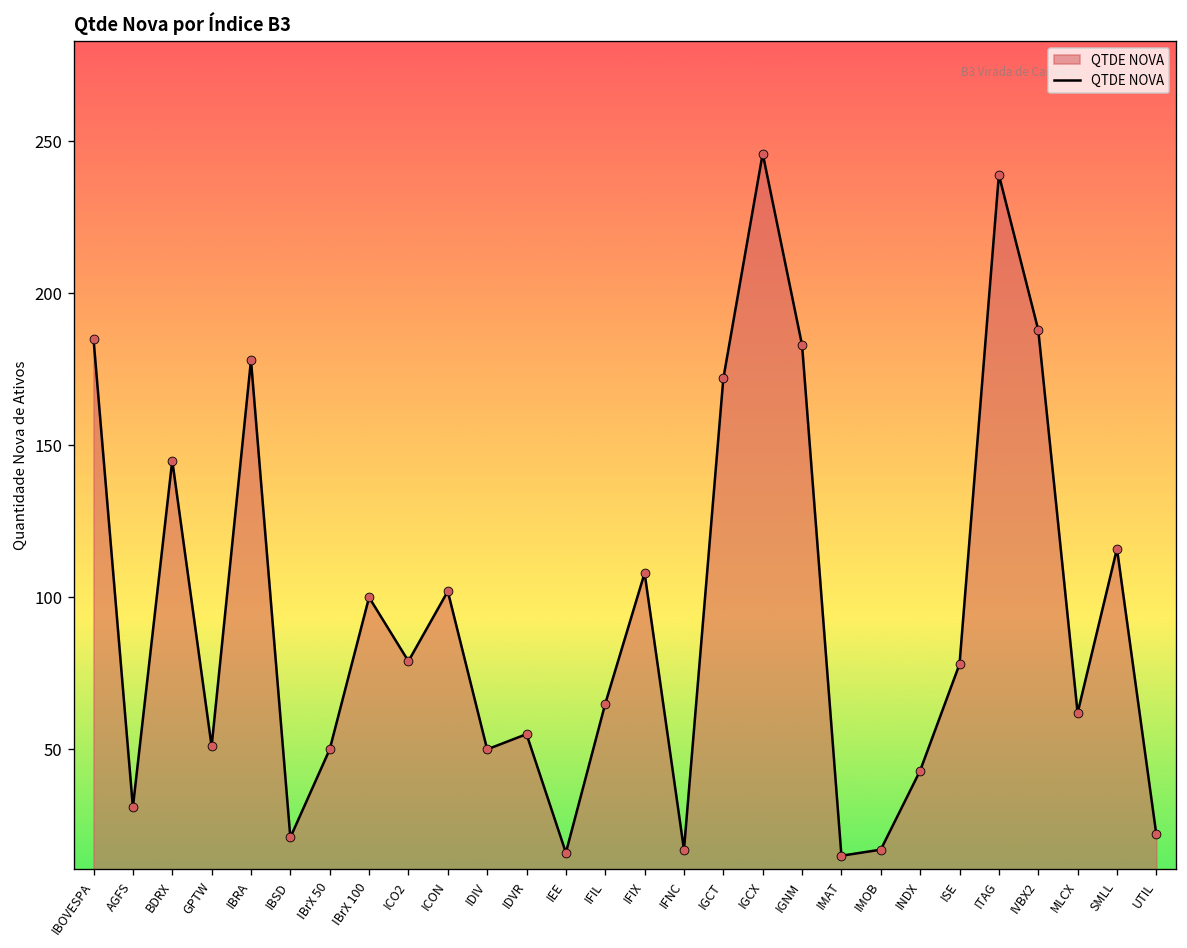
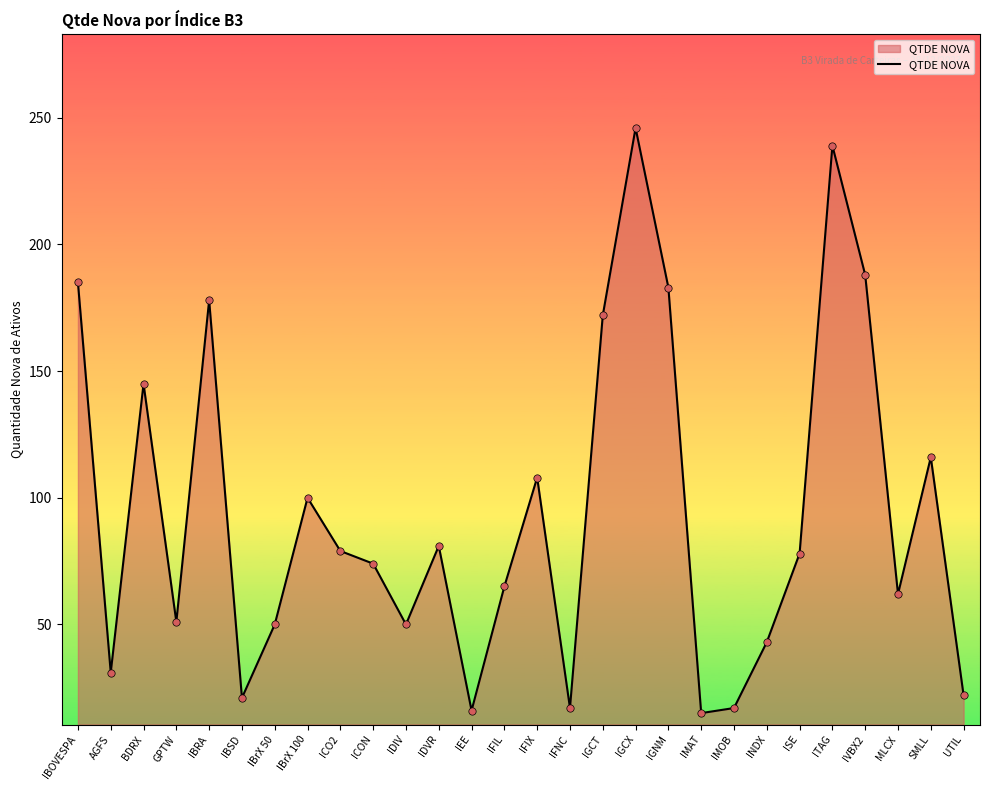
  {
    "IBOVESPA": 185,
    "AGFS": 31,
    "BDRX": 145,
    "GPTW": 51,
    "IBRA": 178,
    "IBSD": 21,
    "IBrX 50": 50,
    "IBrX 100": 100,
    "ICO2": 79,
-   "ICON": 102,
+   "ICON": 74,
    "IDIV": 50,
-   "IDVR": 55,
+   "IDVR": 81,
    "IEE": 16,
    "IFIL": 65,
    "IFIX": 108,
    "IFNC": 17,
    "IGCT": 172,
    "IGCX": 246,
    "IGNM": 183,
    "IMAT": 15,
    "IMOB": 17,
    "INDX": 43,
    "ISE": 78,
    "ITAG": 239,
    "IVBX2": 188,
    "MLCX": 62,
    "SMLL": 116,
    "UTIL": 22
  }
